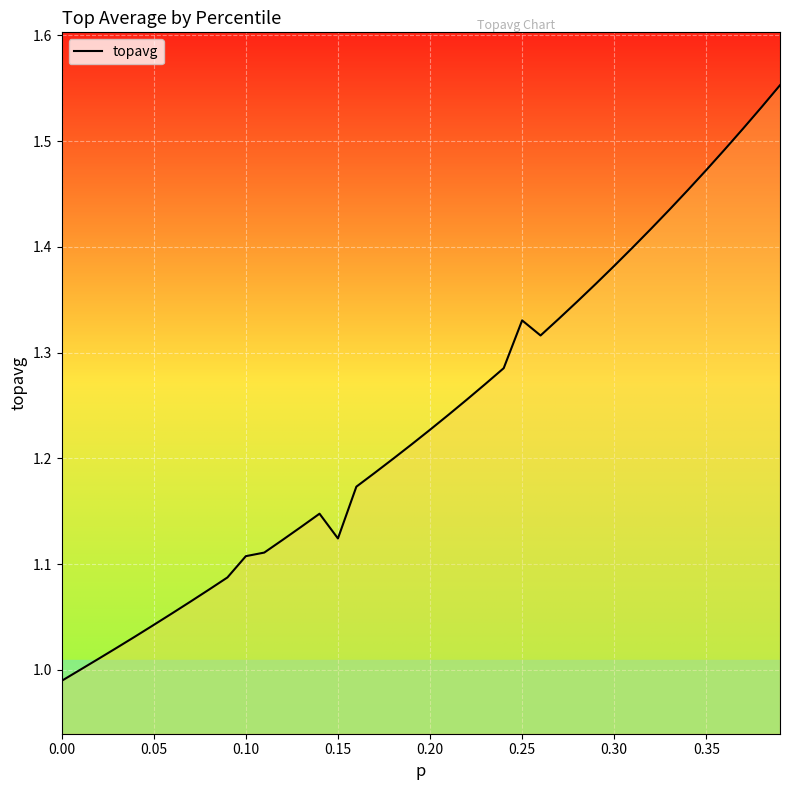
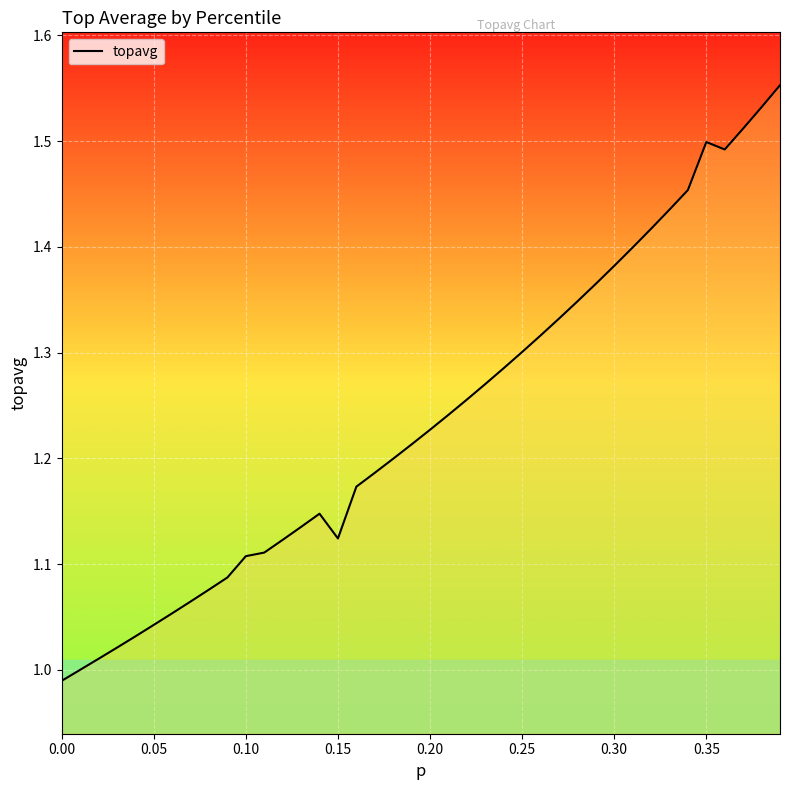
  {
    "topavg": {
      "0.00": 0.990,
      "0.05": 1.043,
      "0.10": 1.108,
      "0.15": 1.124,
      "0.20": 1.227,
-     "0.25": 1.330,
+     "0.25": 1.301,
      "0.30": 1.382,
-     "0.35": 1.473
+     "0.35": 1.499
    }
  }
